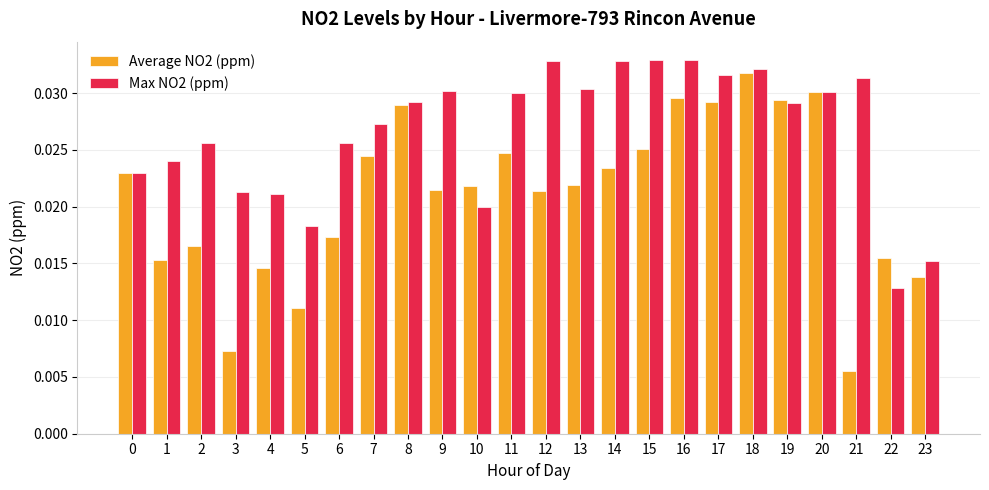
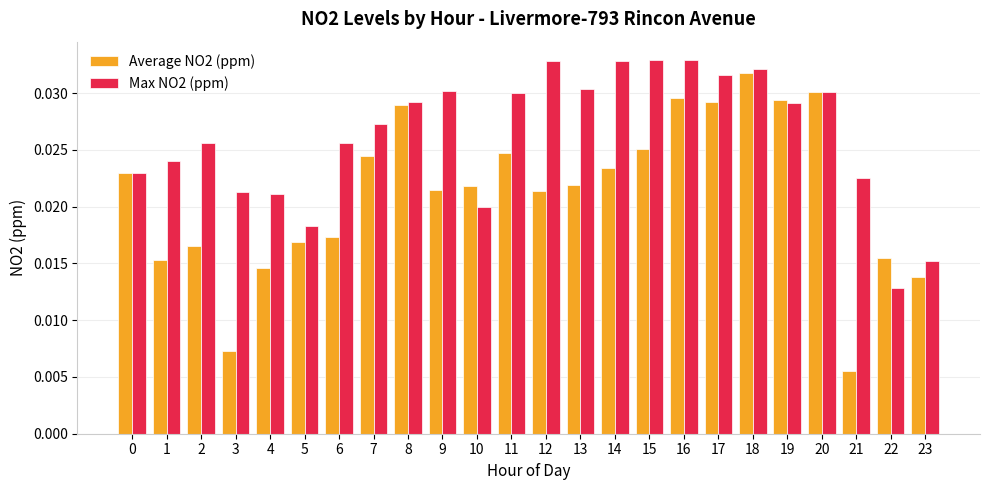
  {
    "Average NO2 (ppm)": {
      "0": 0.0230,
      "1": 0.0153,
      "2": 0.0165,
      "3": 0.0073,
      "4": 0.0146,
-     "5": 0.0111,
+     "5": 0.0169,
      "6": 0.0173,
      "7": 0.0245,
      "8": 0.0290,
      "9": 0.0215,
      "10": 0.0218,
      "11": 0.0247,
      "12": 0.0214,
      "13": 0.0219,
      "14": 0.0234,
      "15": 0.0251,
      "16": 0.0296,
      "17": 0.0292,
      "18": 0.0318,
      "19": 0.0294,
      "20": 0.0301,
      "21": 0.0055,
      "22": 0.0155,
      "23": 0.0138
    },
    "Max NO2 (ppm)": {
      "0": 0.0230,
      "1": 0.0240,
      "2": 0.0256,
      "3": 0.0213,
      "4": 0.0211,
      "5": 0.0183,
      "6": 0.0256,
      "7": 0.0273,
      "8": 0.0292,
      "9": 0.0302,
      "10": 0.0200,
      "11": 0.0300,
      "12": 0.0328,
      "13": 0.0304,
      "14": 0.0328,
      "15": 0.0329,
      "16": 0.0329,
      "17": 0.0316,
      "18": 0.0321,
      "19": 0.0291,
      "20": 0.0301,
-     "21": 0.0313,
+     "21": 0.0225,
      "22": 0.0128,
      "23": 0.0152
    }
  }
